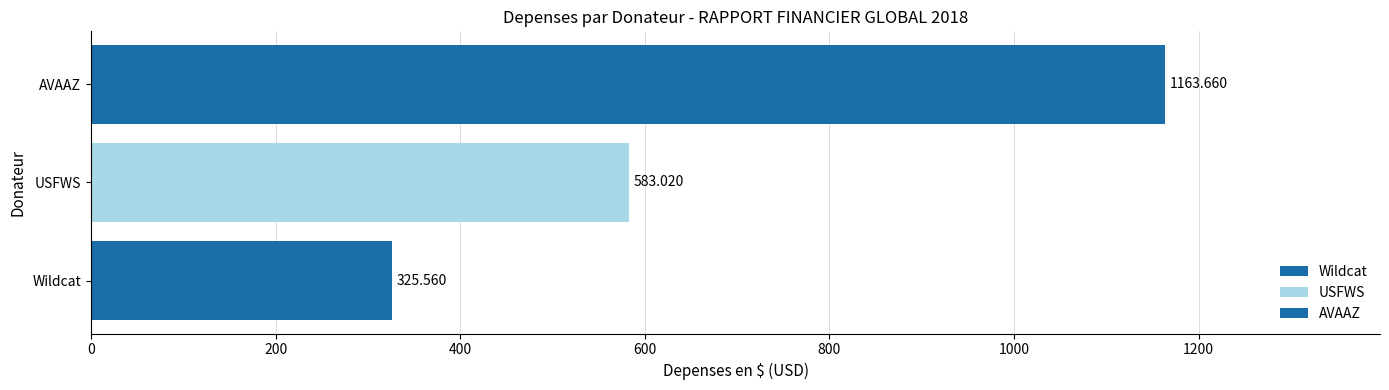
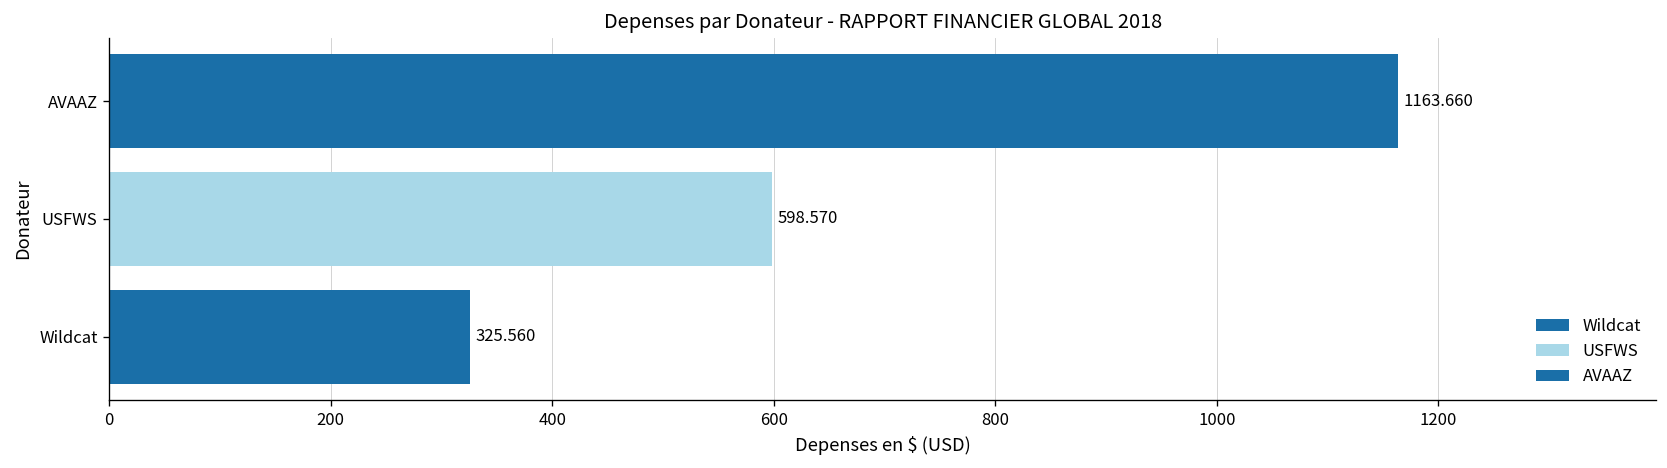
  {
    "AVAAZ": 1163.660,
-   "USFWS": 583.020,
+   "USFWS": 598.570,
    "Wildcat": 325.560
  }
